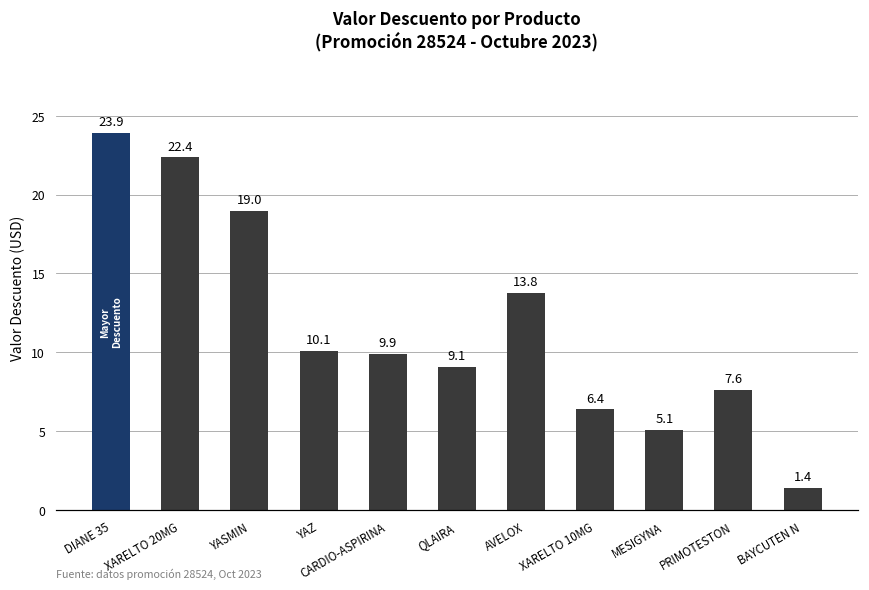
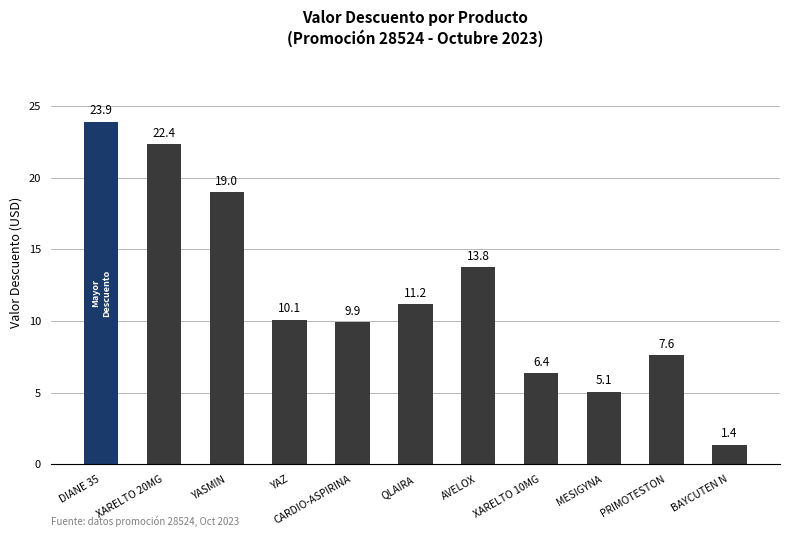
  {
    "DIANE 35": 23.9,
    "XARELTO 20MG": 22.4,
    "YASMIN": 19.0,
    "YAZ": 10.1,
    "CARDIO-ASPIRINA": 9.9,
-   "QLAIRA": 9.1,
+   "QLAIRA": 11.2,
    "AVELOX": 13.8,
    "XARELTO 10MG": 6.4,
    "MESIGYNA": 5.1,
    "PRIMOTESTON": 7.6,
    "BAYCUTEN N": 1.4
  }
